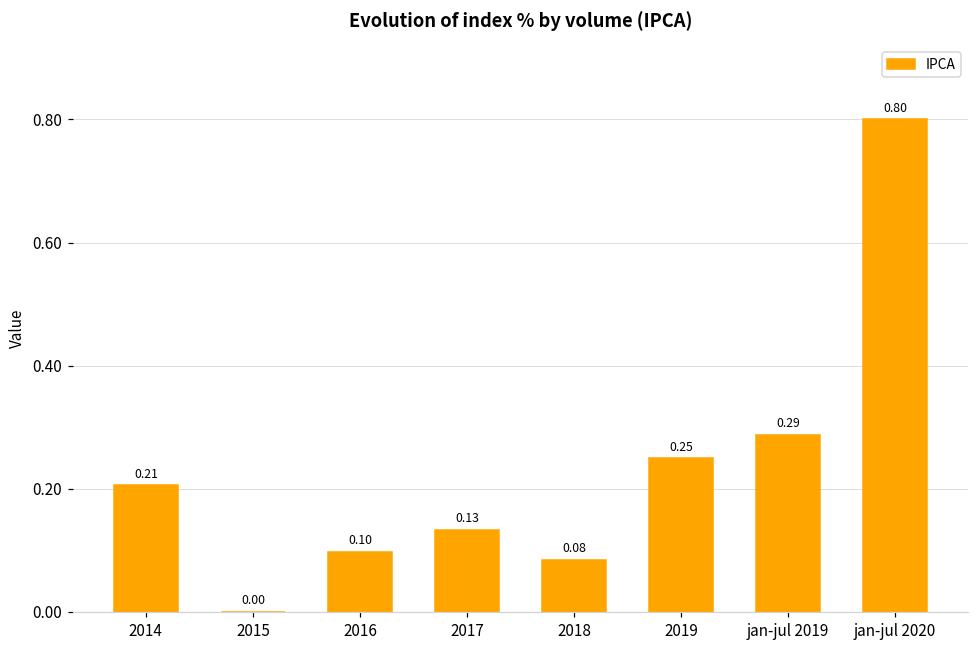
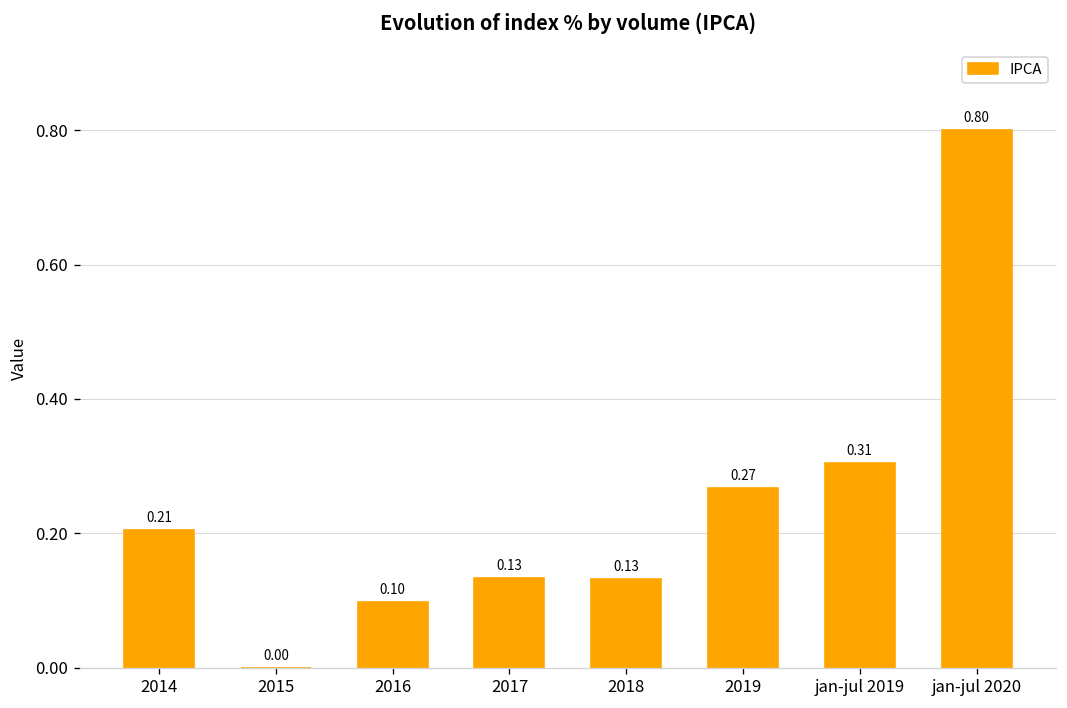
  {
    "2014": 0.21,
    "2015": 0.00,
    "2016": 0.10,
    "2017": 0.13,
-   "2018": 0.08,
-   "2019": 0.25,
-   "jan-jul 2019": 0.29,
+   "2018": 0.13,
+   "2019": 0.27,
+   "jan-jul 2019": 0.31,
    "jan-jul 2020": 0.80
  }
